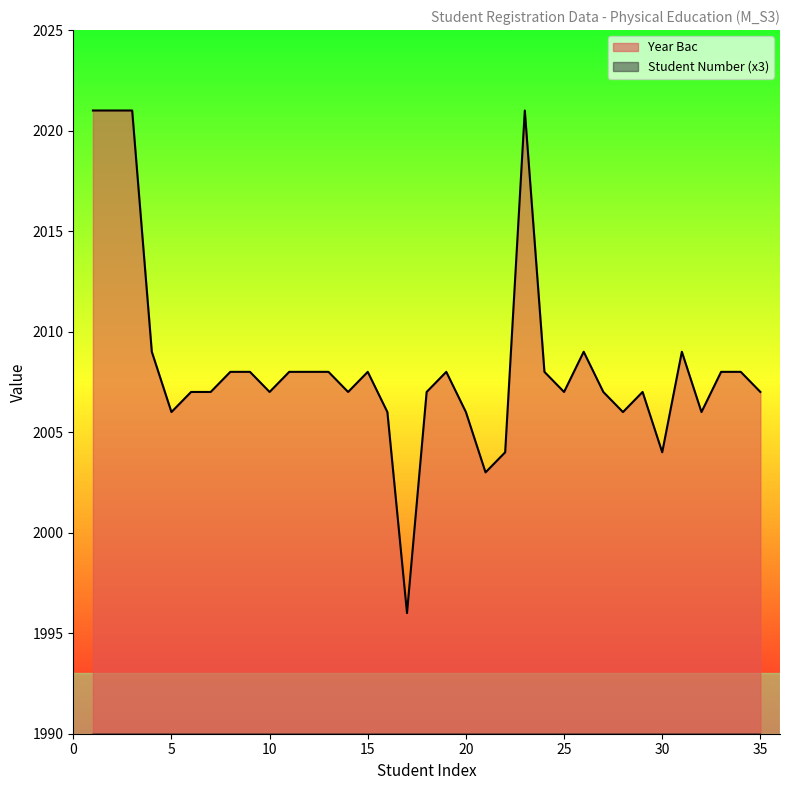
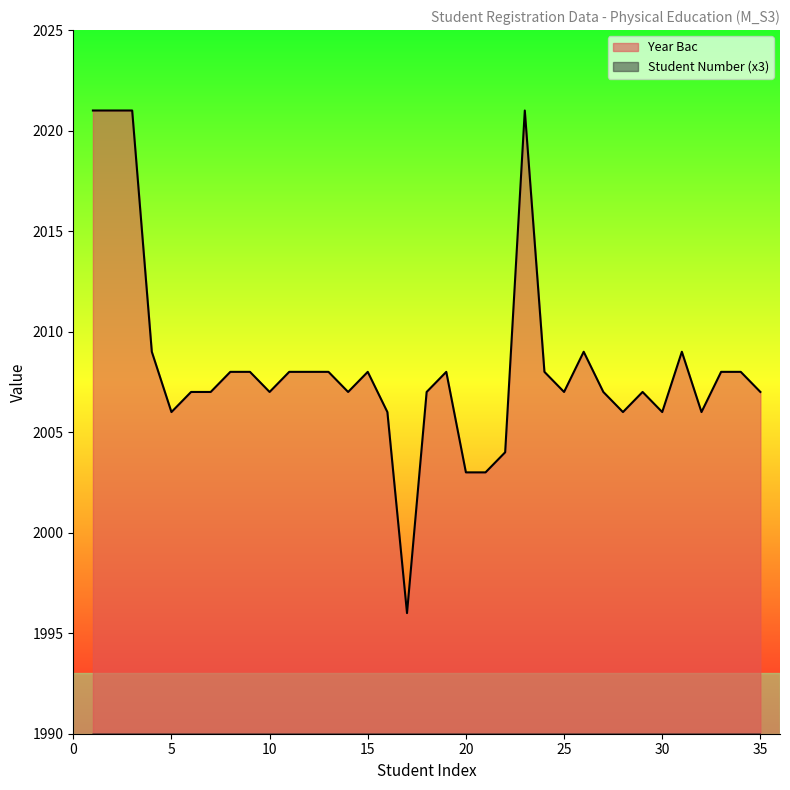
  {
    "Year Bac": {
      "5": 2006,
      "10": 2007,
      "15": 2008,
-     "20": 2006,
+     "20": 2003,
      "25": 2007,
-     "30": 2004,
+     "30": 2006,
      "35": 2007
    }
  }
